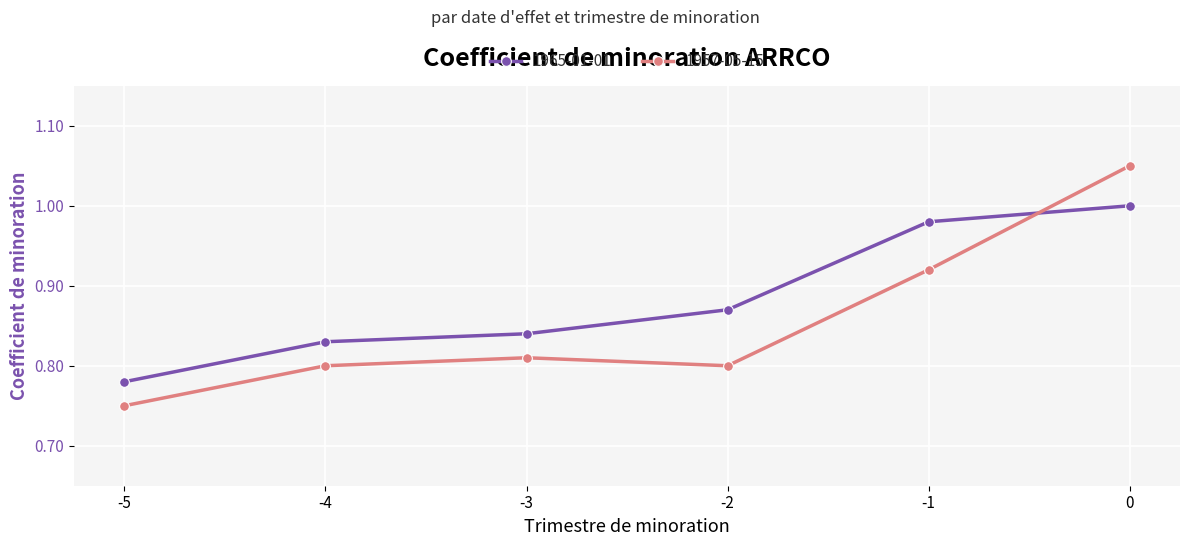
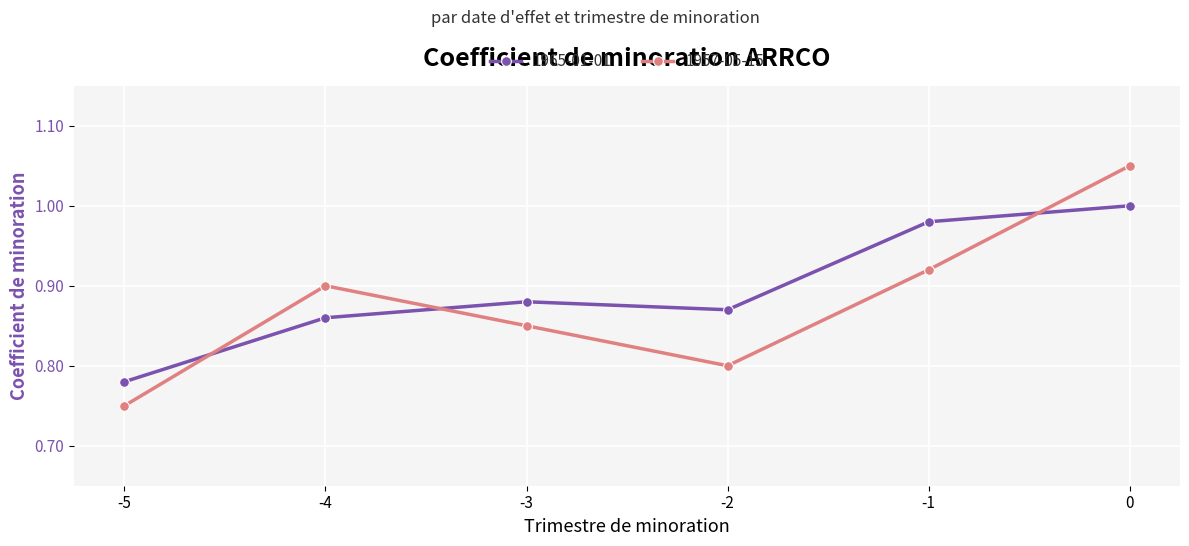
  {
    "1965-01-01": {
      "-5": 0.78,
-     "-4": 0.83,
-     "-3": 0.84,
+     "-4": 0.86,
+     "-3": 0.88,
      "-2": 0.87,
      "-1": 0.98,
      "0": 1.00
    },
    "1957-05-15": {
      "-5": 0.75,
-     "-4": 0.8,
-     "-3": 0.81,
+     "-4": 0.9,
+     "-3": 0.85,
      "-2": 0.80,
      "-1": 0.92,
      "0": 1.05
    }
  }
